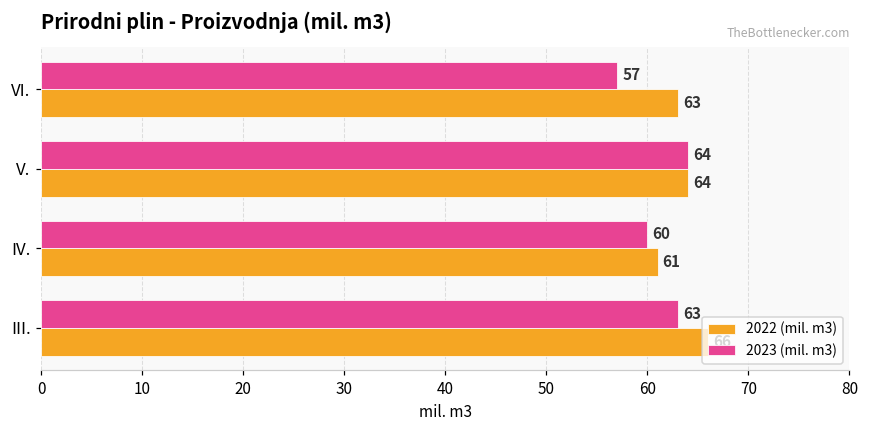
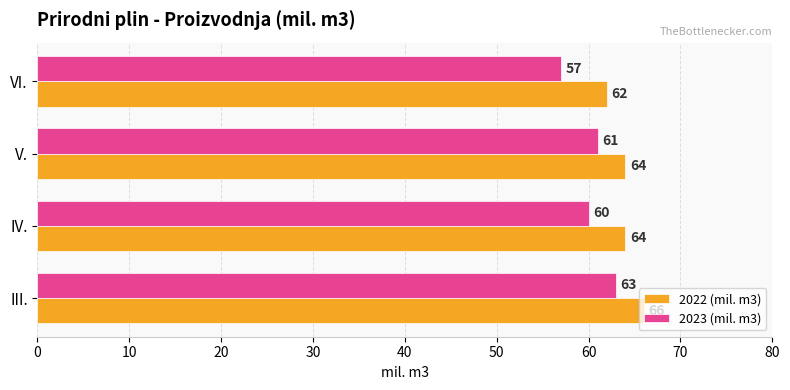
  {
    "2022 (mil. m3)": {
-     "VI.": 63,
+     "VI.": 62,
      "V.": 64,
-     "IV.": 61
+     "IV.": 64
    },
    "2023 (mil. m3)": {
      "VI.": 57,
-     "V.": 64,
+     "V.": 61,
      "IV.": 60,
      "III.": 63
    }
  }
